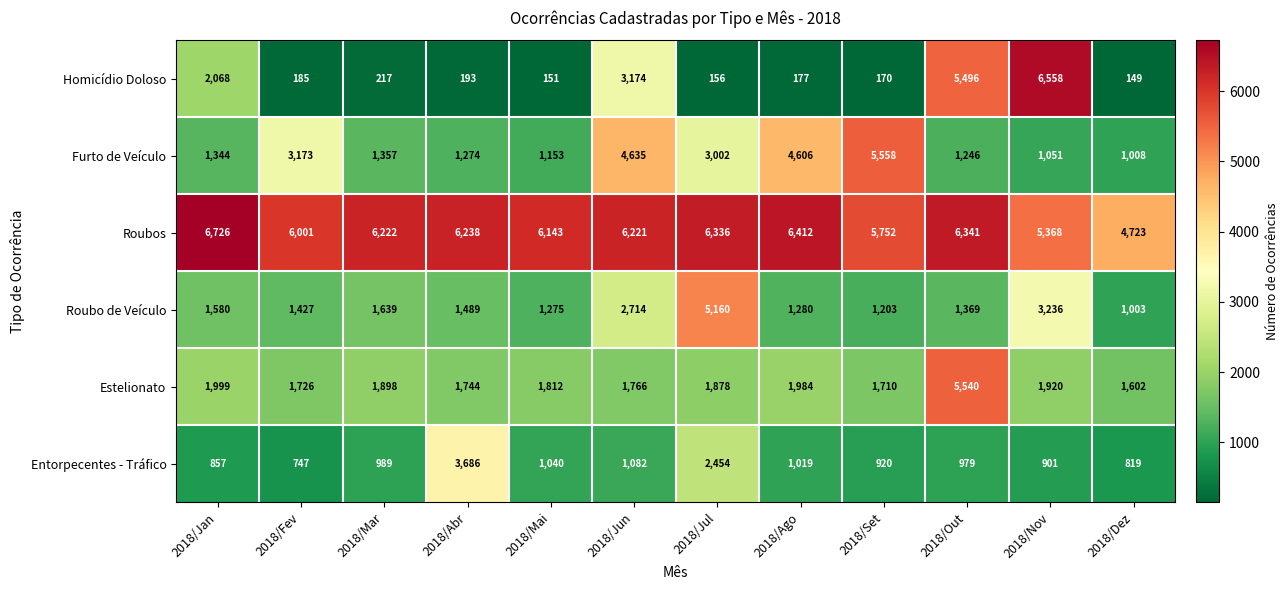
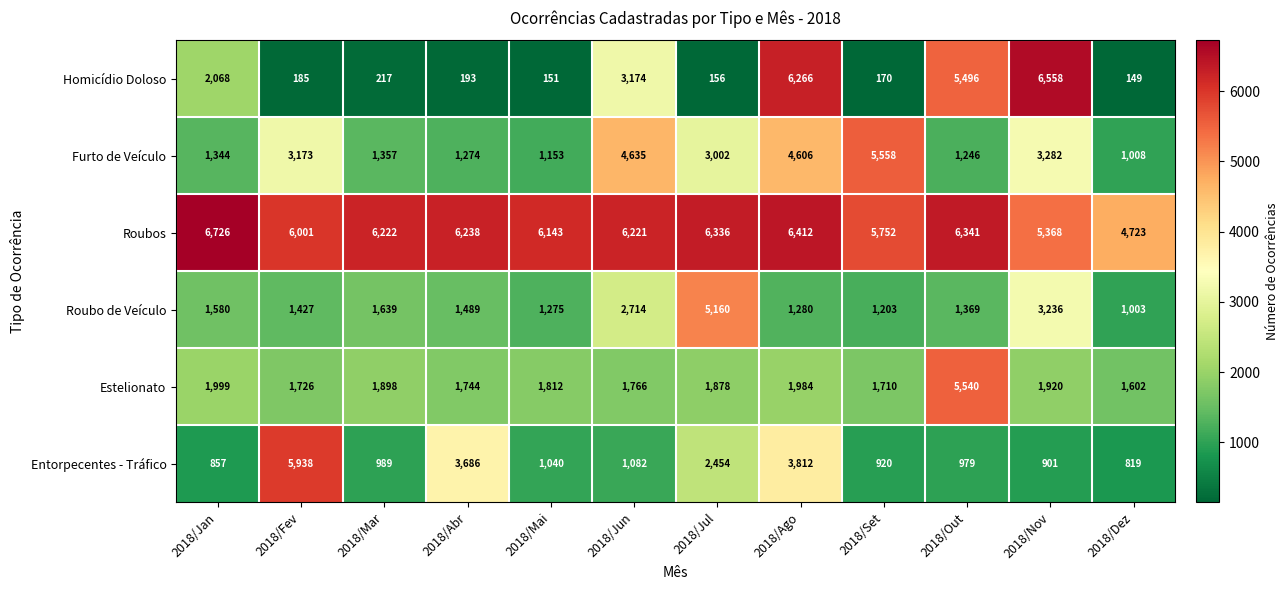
  {
    "Homicídio Doloso": {
      "2018/Jan": "2,068",
      "2018/Fev": "185",
      "2018/Mar": "217",
      "2018/Abr": "193",
      "2018/Mai": "151",
      "2018/Jun": "3,174",
      "2018/Jul": "156",
-     "2018/Ago": "177",
+     "2018/Ago": "6,266",
      "2018/Set": "170",
      "2018/Out": "5,496",
      "2018/Nov": "6,558",
      "2018/Dez": "149"
    },
    "Furto de Veículo": {
      "2018/Jan": "1,344",
      "2018/Fev": "3,173",
      "2018/Mar": "1,357",
      "2018/Abr": "1,274",
      "2018/Mai": "1,153",
      "2018/Jun": "4,635",
      "2018/Jul": "3,002",
      "2018/Ago": "4,606",
      "2018/Set": "5,558",
      "2018/Out": "1,246",
-     "2018/Nov": "1,051",
+     "2018/Nov": "3,282",
      "2018/Dez": "1,008"
    },
    "Roubos": {
      "2018/Jan": "6,726",
      "2018/Fev": "6,001",
      "2018/Mar": "6,222",
      "2018/Abr": "6,238",
      "2018/Mai": "6,143",
      "2018/Jun": "6,221",
      "2018/Jul": "6,336",
      "2018/Ago": "6,412",
      "2018/Set": "5,752",
      "2018/Out": "6,341",
      "2018/Nov": "5,368",
      "2018/Dez": "4,723"
    },
    "Roubo de Veículo": {
      "2018/Jan": "1,580",
      "2018/Fev": "1,427",
      "2018/Mar": "1,639",
      "2018/Abr": "1,489",
      "2018/Mai": "1,275",
      "2018/Jun": "2,714",
      "2018/Jul": "5,160",
      "2018/Ago": "1,280",
      "2018/Set": "1,203",
      "2018/Out": "1,369",
      "2018/Nov": "3,236",
      "2018/Dez": "1,003"
    },
    "Estelionato": {
      "2018/Jan": "1,999",
      "2018/Fev": "1,726",
      "2018/Mar": "1,898",
      "2018/Abr": "1,744",
      "2018/Mai": "1,812",
      "2018/Jun": "1,766",
      "2018/Jul": "1,878",
      "2018/Ago": "1,984",
      "2018/Set": "1,710",
      "2018/Out": "5,540",
      "2018/Nov": "1,920",
      "2018/Dez": "1,602"
    },
    "Entorpecentes - Tráfico": {
      "2018/Jan": "857",
-     "2018/Fev": "747",
+     "2018/Fev": "5,938",
      "2018/Mar": "989",
      "2018/Abr": "3,686",
      "2018/Mai": "1,040",
      "2018/Jun": "1,082",
      "2018/Jul": "2,454",
-     "2018/Ago": "1,019",
+     "2018/Ago": "3,812",
      "2018/Set": "920",
      "2018/Out": "979",
      "2018/Nov": "901",
      "2018/Dez": "819"
    }
  }
